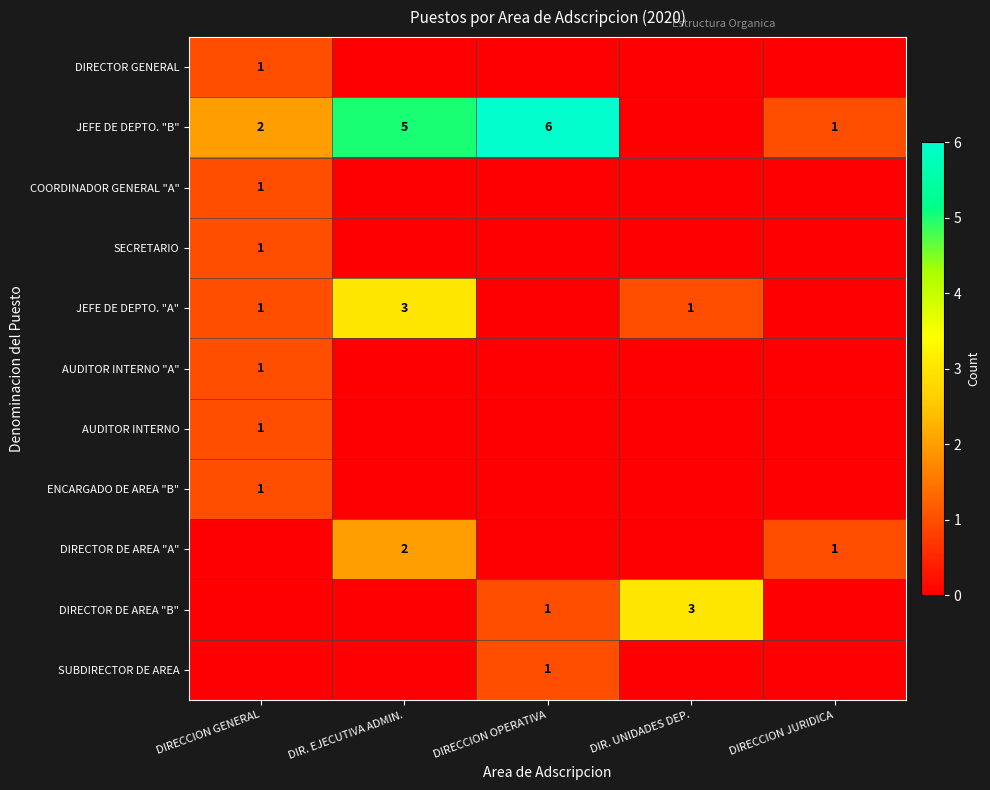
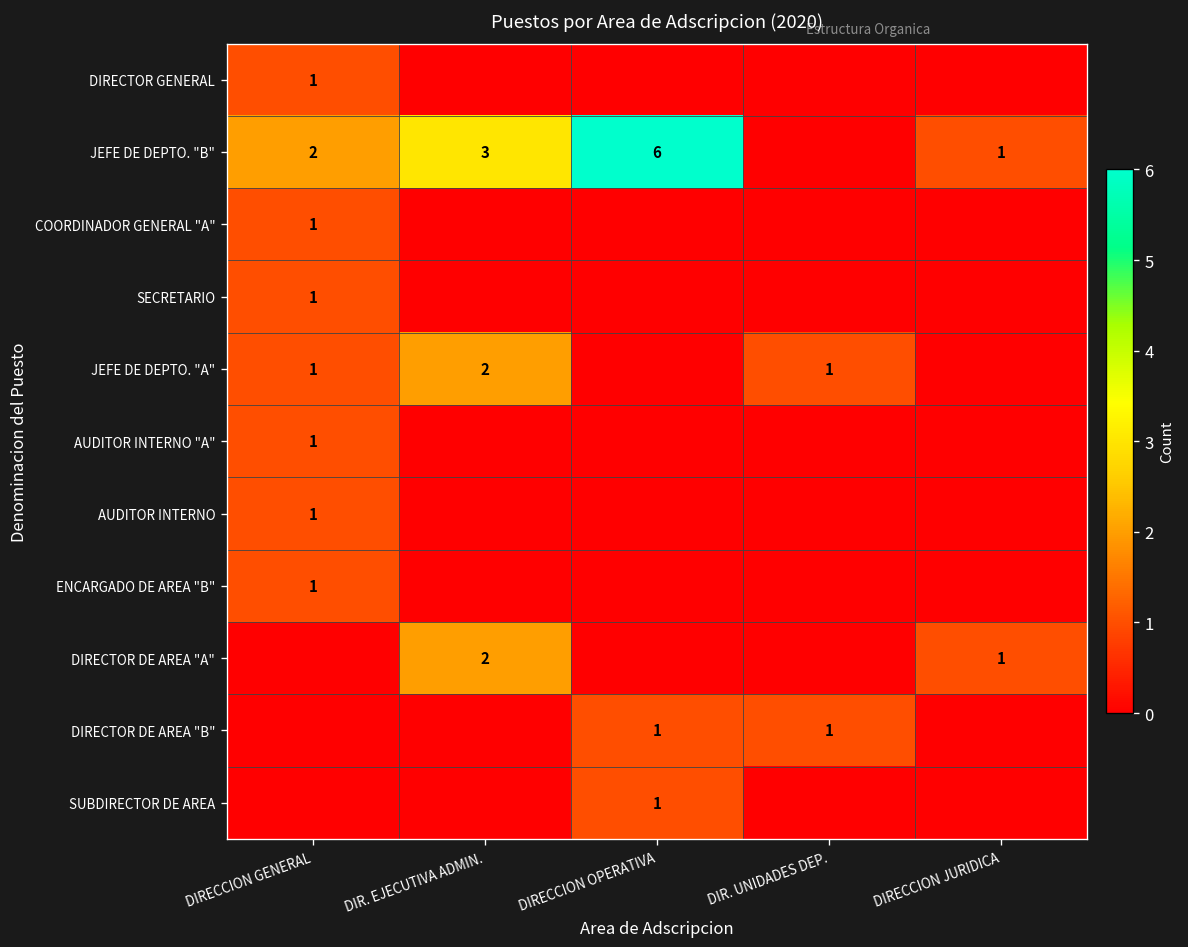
  {
    "DIRECTOR GENERAL": {
      "DIRECCION GENERAL": 1
    },
    "JEFE DE DEPTO. \"B\"": {
      "DIRECCION GENERAL": 2,
-     "DIR. EJECUTIVA ADMIN.": 5,
+     "DIR. EJECUTIVA ADMIN.": 3,
      "DIRECCION OPERATIVA": 6,
      "DIRECCION JURIDICA": 1
    },
    "COORDINADOR GENERAL \"A\"": {
      "DIRECCION GENERAL": 1
    },
    "SECRETARIO": {
      "DIRECCION GENERAL": 1
    },
    "JEFE DE DEPTO. \"A\"": {
      "DIRECCION GENERAL": 1,
-     "DIR. EJECUTIVA ADMIN.": 3,
+     "DIR. EJECUTIVA ADMIN.": 2,
      "DIR. UNIDADES DEP.": 1
    },
    "AUDITOR INTERNO \"A\"": {
      "DIRECCION GENERAL": 1
    },
    "AUDITOR INTERNO": {
      "DIRECCION GENERAL": 1
    },
    "ENCARGADO DE AREA \"B\"": {
      "DIRECCION GENERAL": 1
    },
    "DIRECTOR DE AREA \"A\"": {
      "DIR. EJECUTIVA ADMIN.": 2,
      "DIRECCION JURIDICA": 1
    },
    "DIRECTOR DE AREA \"B\"": {
      "DIRECCION OPERATIVA": 1,
-     "DIR. UNIDADES DEP.": 3
+     "DIR. UNIDADES DEP.": 1
    },
    "SUBDIRECTOR DE AREA": {
      "DIRECCION OPERATIVA": 1
    }
  }
